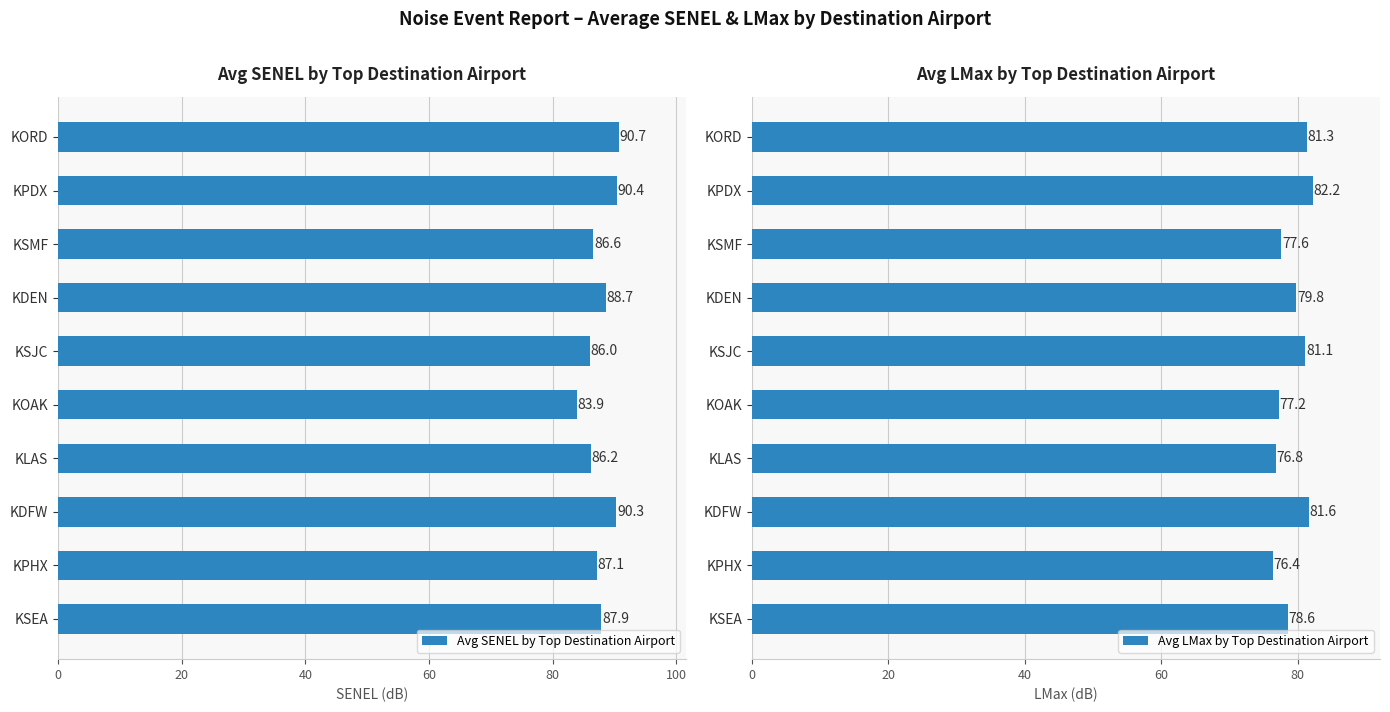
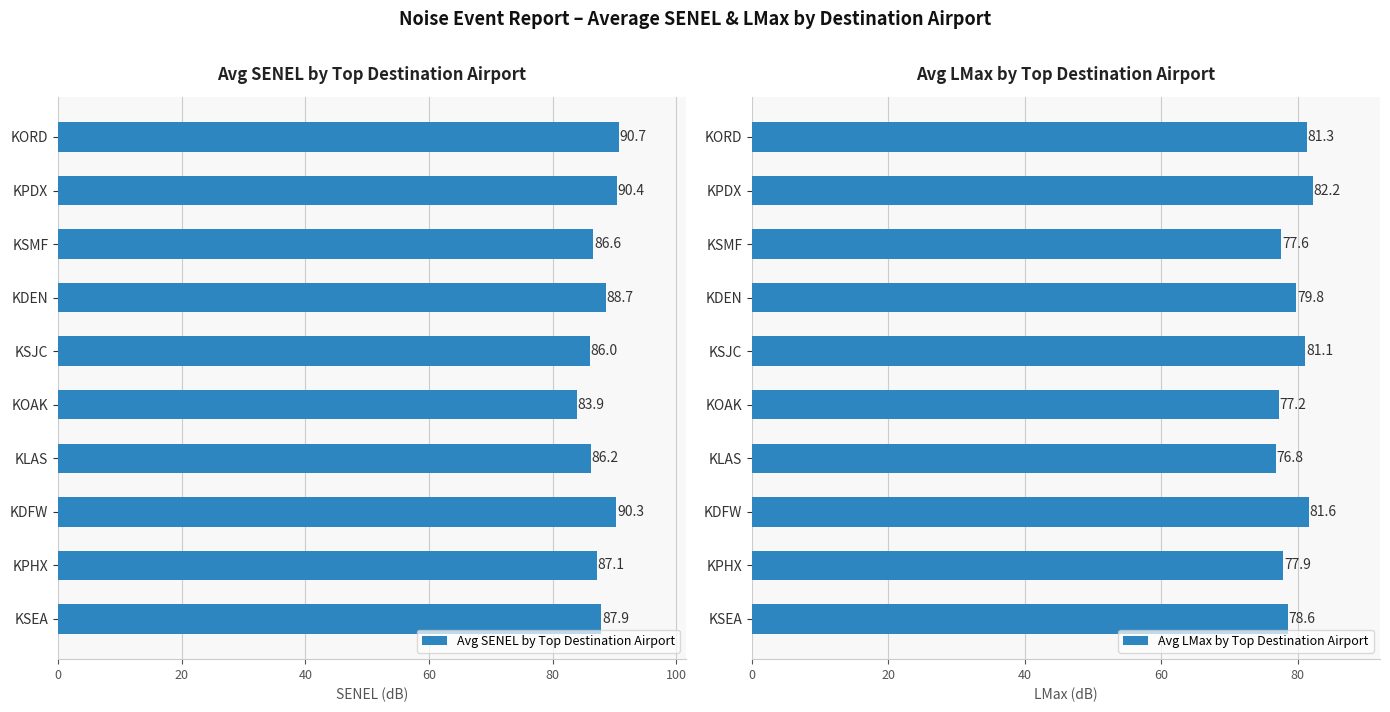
  {
    "Avg SENEL by Top Destination Airport": {
      "KORD": 90.7,
      "KPDX": 90.4,
      "KSMF": 86.6,
      "KDEN": 88.7,
      "KSJC": 86.0,
      "KOAK": 83.9,
      "KLAS": 86.2,
      "KDFW": 90.3,
      "KPHX": 87.1,
      "KSEA": 87.9
    },
    "Avg LMax by Top Destination Airport": {
      "KORD": 81.3,
      "KPDX": 82.2,
      "KSMF": 77.6,
      "KDEN": 79.8,
      "KSJC": 81.1,
      "KOAK": 77.2,
      "KLAS": 76.8,
      "KDFW": 81.6,
-     "KPHX": 76.4,
+     "KPHX": 77.9,
      "KSEA": 78.6
    }
  }
